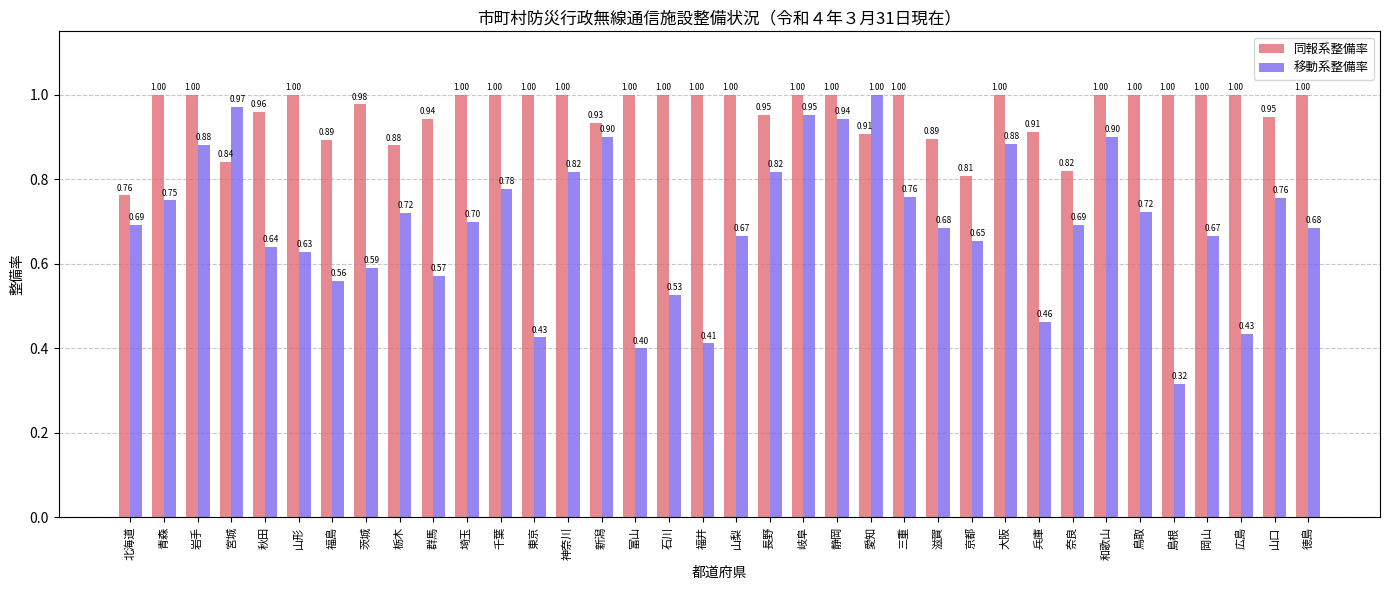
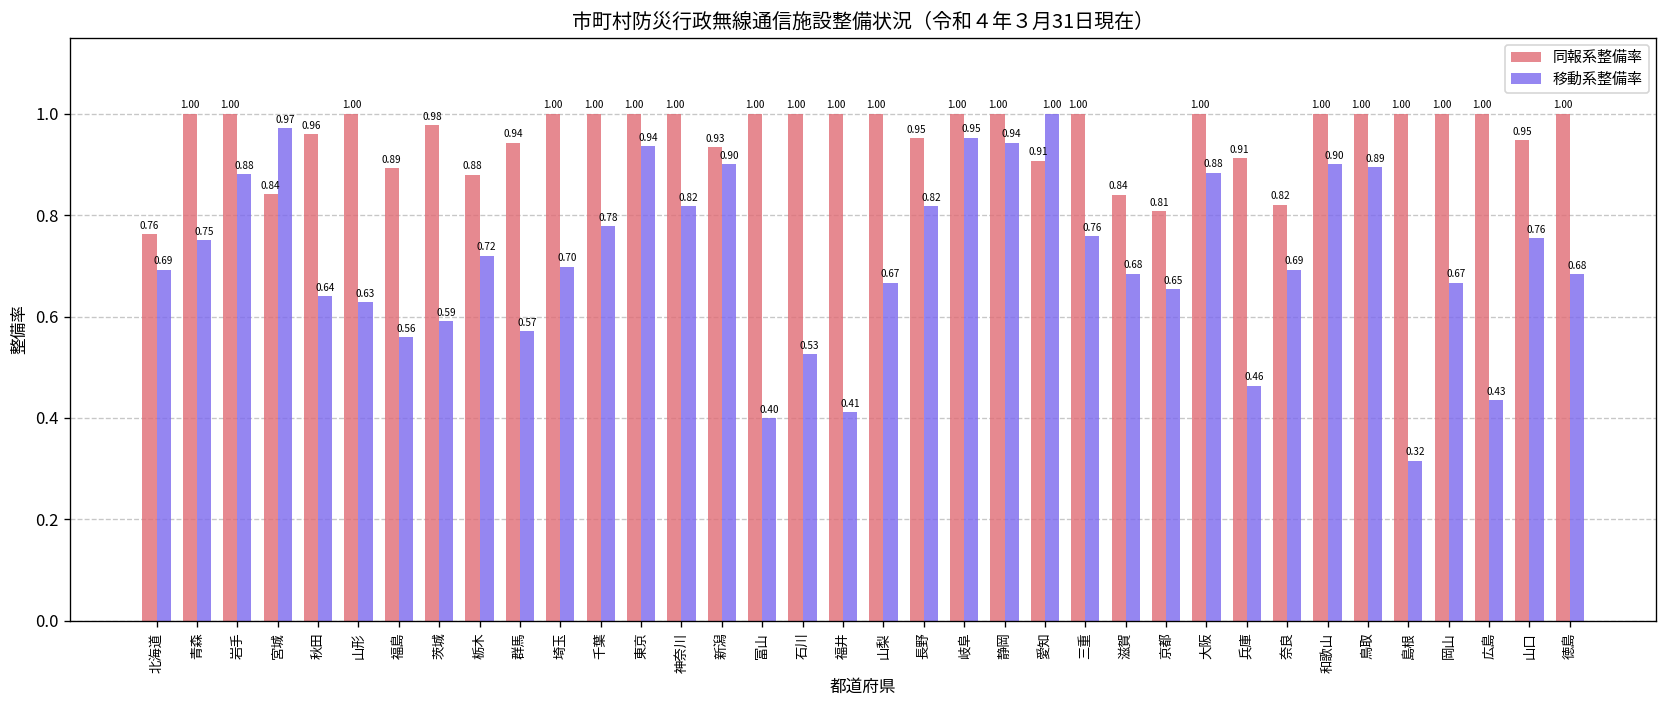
  {
    "同報系整備率": {
      "北海道": 0.76,
      "青森": 1.00,
      "岩手": 1.00,
      "宮城": 0.84,
      "秋田": 0.96,
      "山形": 1.00,
      "福島": 0.89,
      "茨城": 0.98,
      "栃木": 0.88,
      "群馬": 0.94,
      "埼玉": 1.00,
      "千葉": 1.00,
      "東京": 1.00,
      "神奈川": 1.00,
      "新潟": 0.93,
      "富山": 1.00,
      "石川": 1.00,
      "福井": 1.00,
      "山梨": 1.00,
      "長野": 0.95,
      "岐阜": 1.00,
      "静岡": 1.00,
      "愛知": 0.91,
      "三重": 1.00,
-     "滋賀": 0.89,
+     "滋賀": 0.84,
      "京都": 0.81,
      "大阪": 1.00,
      "兵庫": 0.91,
      "奈良": 0.82,
      "和歌山": 1.00,
      "鳥取": 1.00,
      "島根": 1.00,
      "岡山": 1.00,
      "広島": 1.00,
      "山口": 0.95,
      "徳島": 1.00
    },
    "移動系整備率": {
      "北海道": 0.69,
      "青森": 0.75,
      "岩手": 0.88,
      "宮城": 0.97,
      "秋田": 0.64,
      "山形": 0.63,
      "福島": 0.56,
      "茨城": 0.59,
      "栃木": 0.72,
      "群馬": 0.57,
      "埼玉": 0.70,
      "千葉": 0.78,
-     "東京": 0.43,
+     "東京": 0.94,
      "神奈川": 0.82,
      "新潟": 0.90,
      "富山": 0.40,
      "石川": 0.53,
      "福井": 0.41,
      "山梨": 0.67,
      "長野": 0.82,
      "岐阜": 0.95,
      "静岡": 0.94,
      "愛知": 1.00,
      "三重": 0.76,
      "滋賀": 0.68,
      "京都": 0.65,
      "大阪": 0.88,
      "兵庫": 0.46,
      "奈良": 0.69,
      "和歌山": 0.90,
-     "鳥取": 0.72,
+     "鳥取": 0.89,
      "島根": 0.32,
      "岡山": 0.67,
      "広島": 0.43,
      "山口": 0.76,
      "徳島": 0.68
    }
  }
